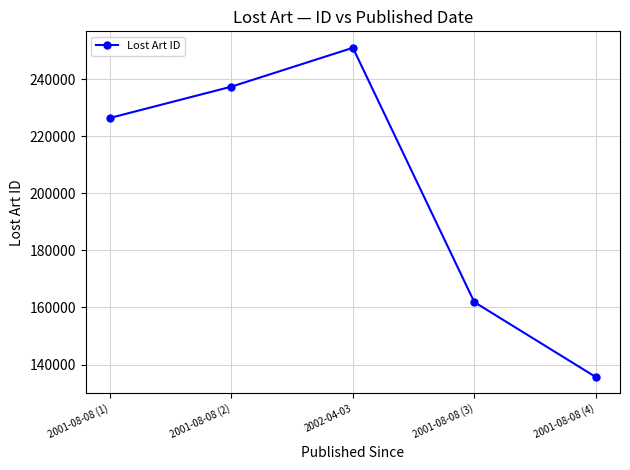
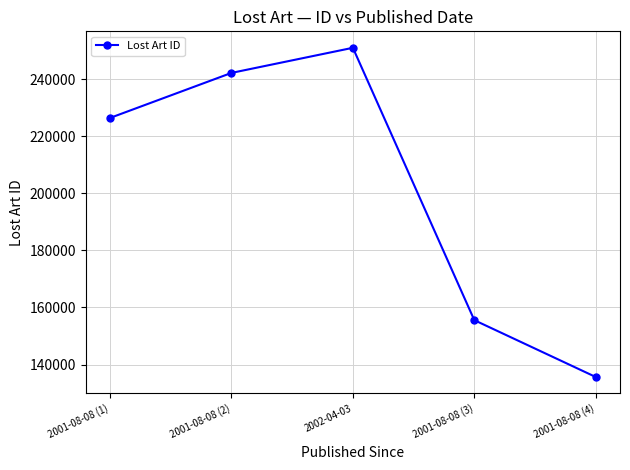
  {
    "2001-08-08 (1)": 226000,
-   "2001-08-08 (2)": 237000,
+   "2001-08-08 (2)": 242000,
    "2002-04-03": 251000,
-   "2001-08-08 (3)": 162000,
+   "2001-08-08 (3)": 156000,
    "2001-08-08 (4)": 136000
  }
